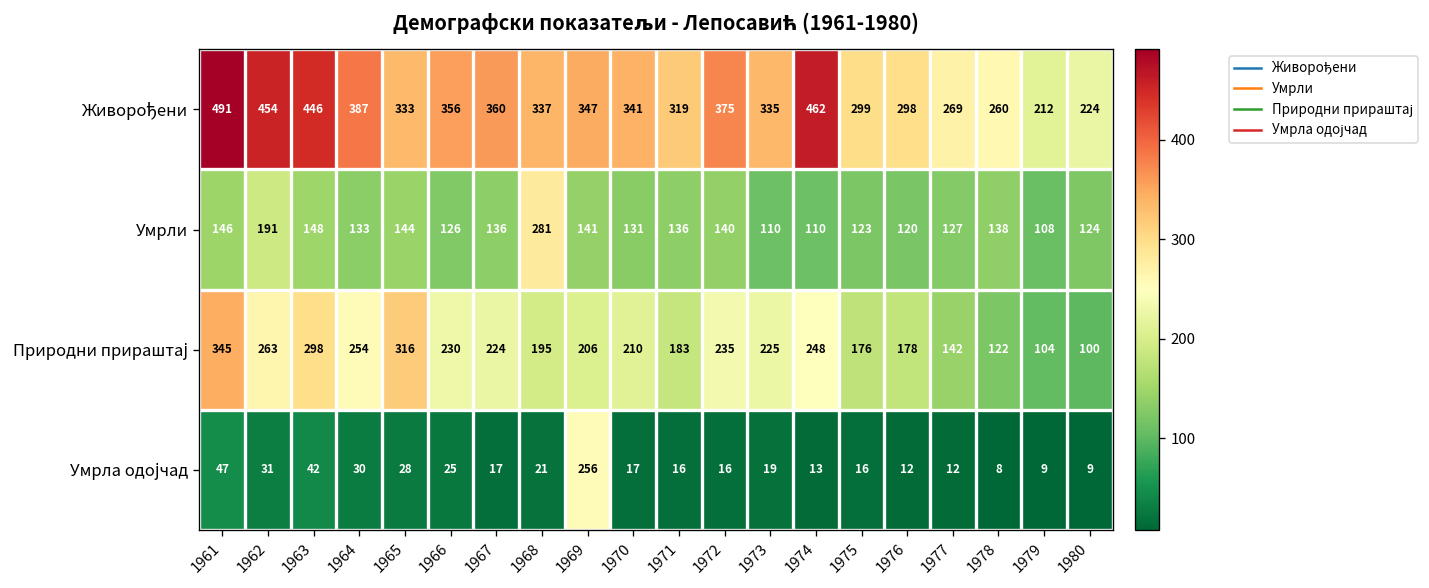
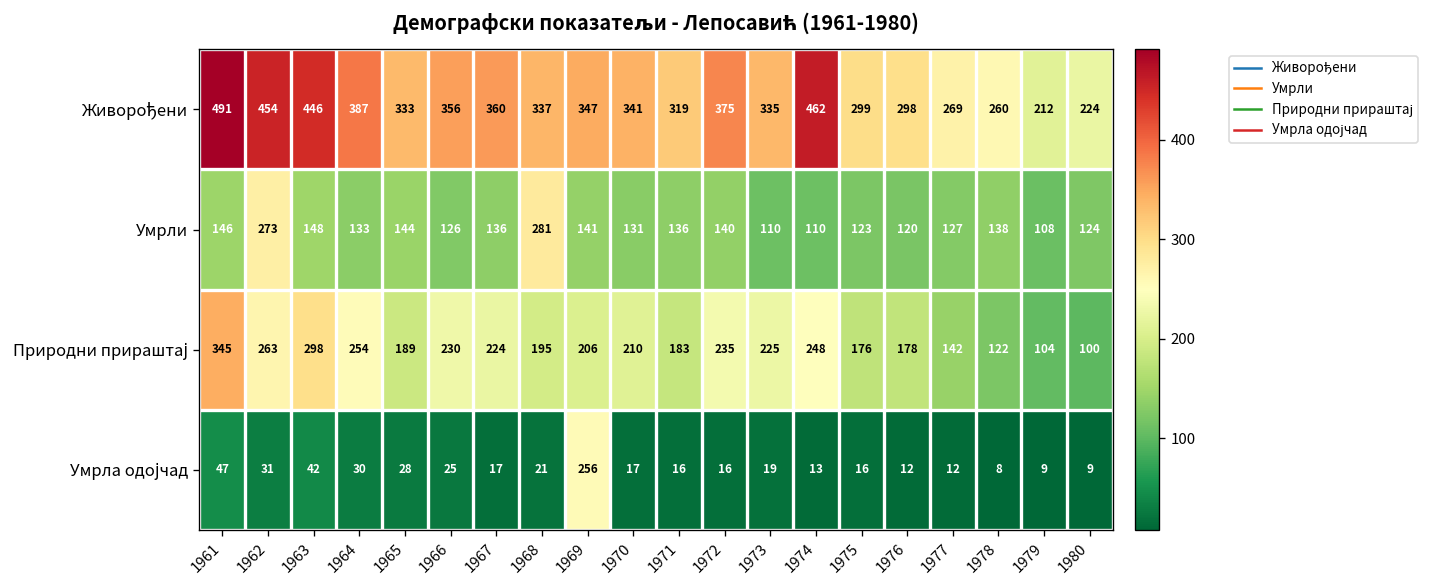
  {
    "Живорођени": {
      "1961": 491,
      "1962": 454,
      "1963": 446,
      "1964": 387,
      "1965": 333,
      "1966": 356,
      "1967": 360,
      "1968": 337,
      "1969": 347,
      "1970": 341,
      "1971": 319,
      "1972": 375,
      "1973": 335,
      "1974": 462,
      "1975": 299,
      "1976": 298,
      "1977": 269,
      "1978": 260,
      "1979": 212,
      "1980": 224
    },
    "Умрли": {
      "1961": 146,
-     "1962": 191,
+     "1962": 273,
      "1963": 148,
      "1964": 133,
      "1965": 144,
      "1966": 126,
      "1967": 136,
      "1968": 281,
      "1969": 141,
      "1970": 131,
      "1971": 136,
      "1972": 140,
      "1973": 110,
      "1974": 110,
      "1975": 123,
      "1976": 120,
      "1977": 127,
      "1978": 138,
      "1979": 108,
      "1980": 124
    },
    "Природни прираштај": {
      "1961": 345,
      "1962": 263,
      "1963": 298,
      "1964": 254,
-     "1965": 316,
+     "1965": 189,
      "1966": 230,
      "1967": 224,
      "1968": 195,
      "1969": 206,
      "1970": 210,
      "1971": 183,
      "1972": 235,
      "1973": 225,
      "1974": 248,
      "1975": 176,
      "1976": 178,
      "1977": 142,
      "1978": 122,
      "1979": 104,
      "1980": 100
    },
    "Умрла одојчад": {
      "1961": 47,
      "1962": 31,
      "1963": 42,
      "1964": 30,
      "1965": 28,
      "1966": 25,
      "1967": 17,
      "1968": 21,
      "1969": 256,
      "1970": 17,
      "1971": 16,
      "1972": 16,
      "1973": 19,
      "1974": 13,
      "1975": 16,
      "1976": 12,
      "1977": 12,
      "1978": 8,
      "1979": 9,
      "1980": 9
    }
  }
